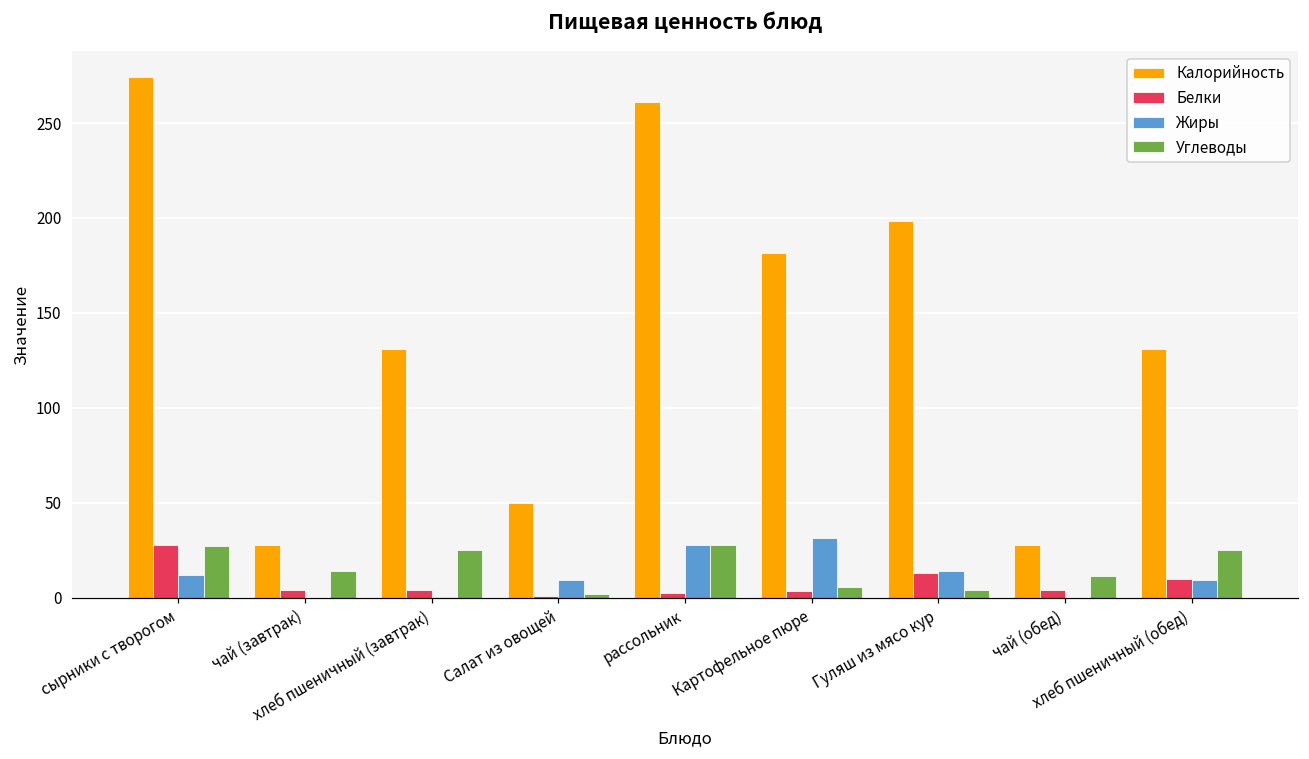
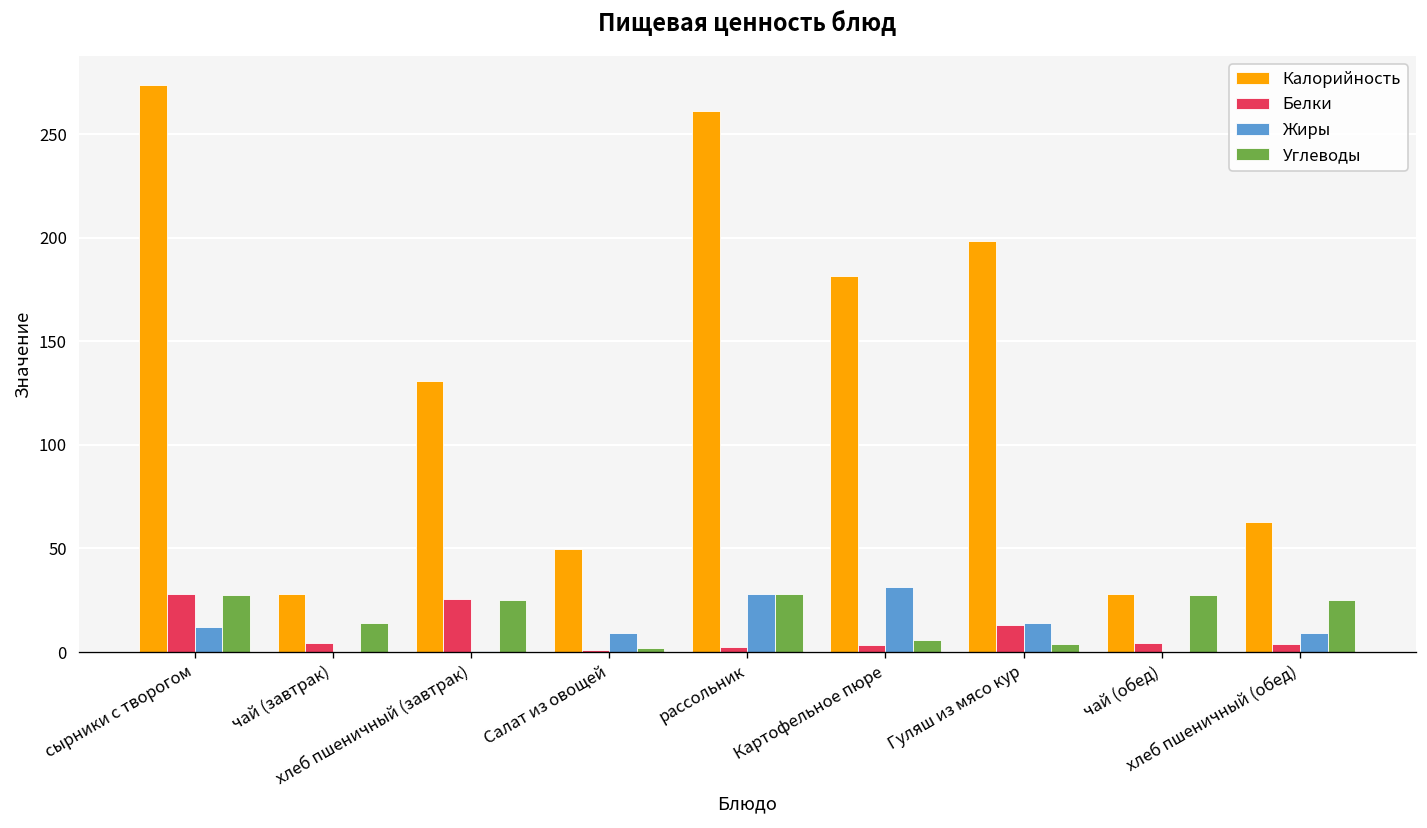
  {
    "Калорийность": {
      "сырники с творогом": 274,
      "чай (завтрак)": 28,
      "хлеб пшеничный (завтрак)": 131,
      "Салат из овощей": 50,
      "рассольник": 261,
      "Картофельное пюре": 182,
      "Гуляш из мясо кур": 199,
      "чай (обед)": 28,
-     "хлеб пшеничный (обед)": 131
+     "хлеб пшеничный (обед)": 63
    },
    "Белки": {
      "сырники с творогом": 28,
      "чай (завтрак)": 4,
-     "хлеб пшеничный (завтрак)": 4,
+     "хлеб пшеничный (завтрак)": 25,
      "рассольник": 3,
      "Картофельное пюре": 4,
      "Гуляш из мясо кур": 13,
      "чай (обед)": 4,
-     "хлеб пшеничный (обед)": 10
+     "хлеб пшеничный (обед)": 4
    },
    "Жиры": {
      "сырники с творогом": 12,
      "чай (завтрак)": 0,
      "Салат из овощей": 9,
      "рассольник": 28,
      "Картофельное пюре": 31,
      "Гуляш из мясо кур": 14,
      "чай (обед)": 0,
      "хлеб пшеничный (обед)": 9
    },
    "Углеводы": {
      "сырники с творогом": 27,
      "чай (завтрак)": 14,
      "хлеб пшеничный (завтрак)": 25,
      "Салат из овощей": 2,
      "рассольник": 28,
      "Картофельное пюре": 6,
      "Гуляш из мясо кур": 4,
-     "чай (обед)": 11,
+     "чай (обед)": 27,
      "хлеб пшеничный (обед)": 25
    }
  }
